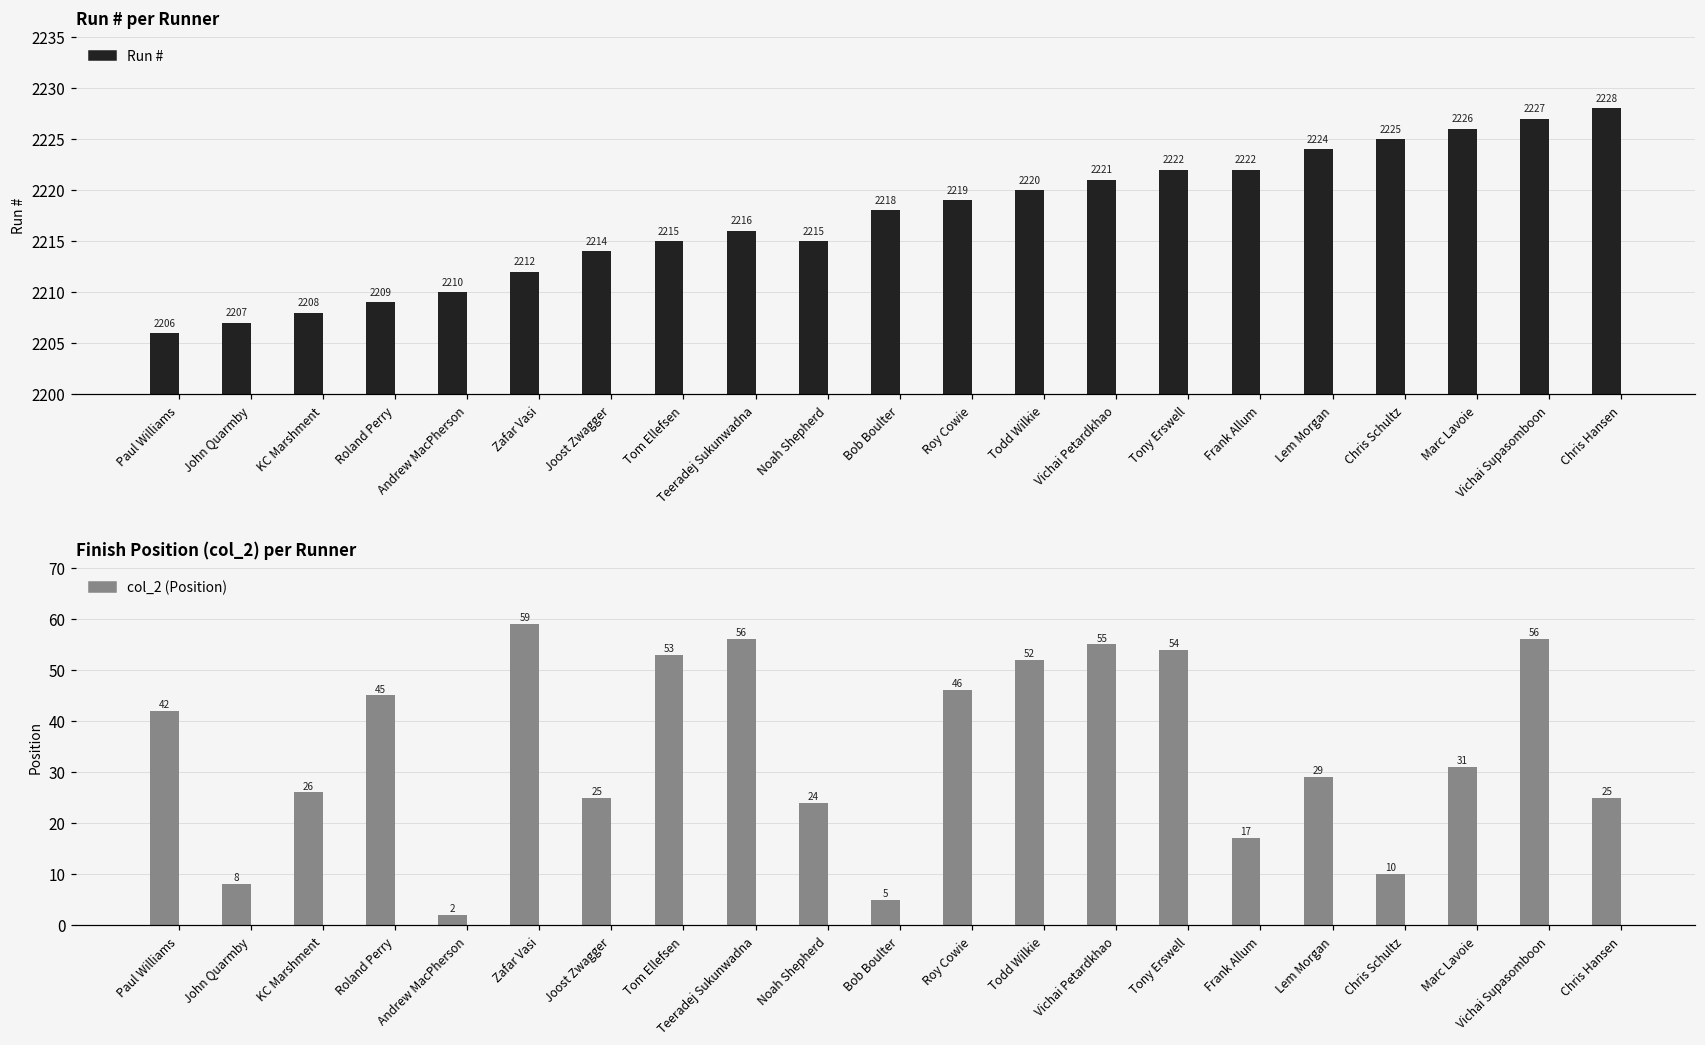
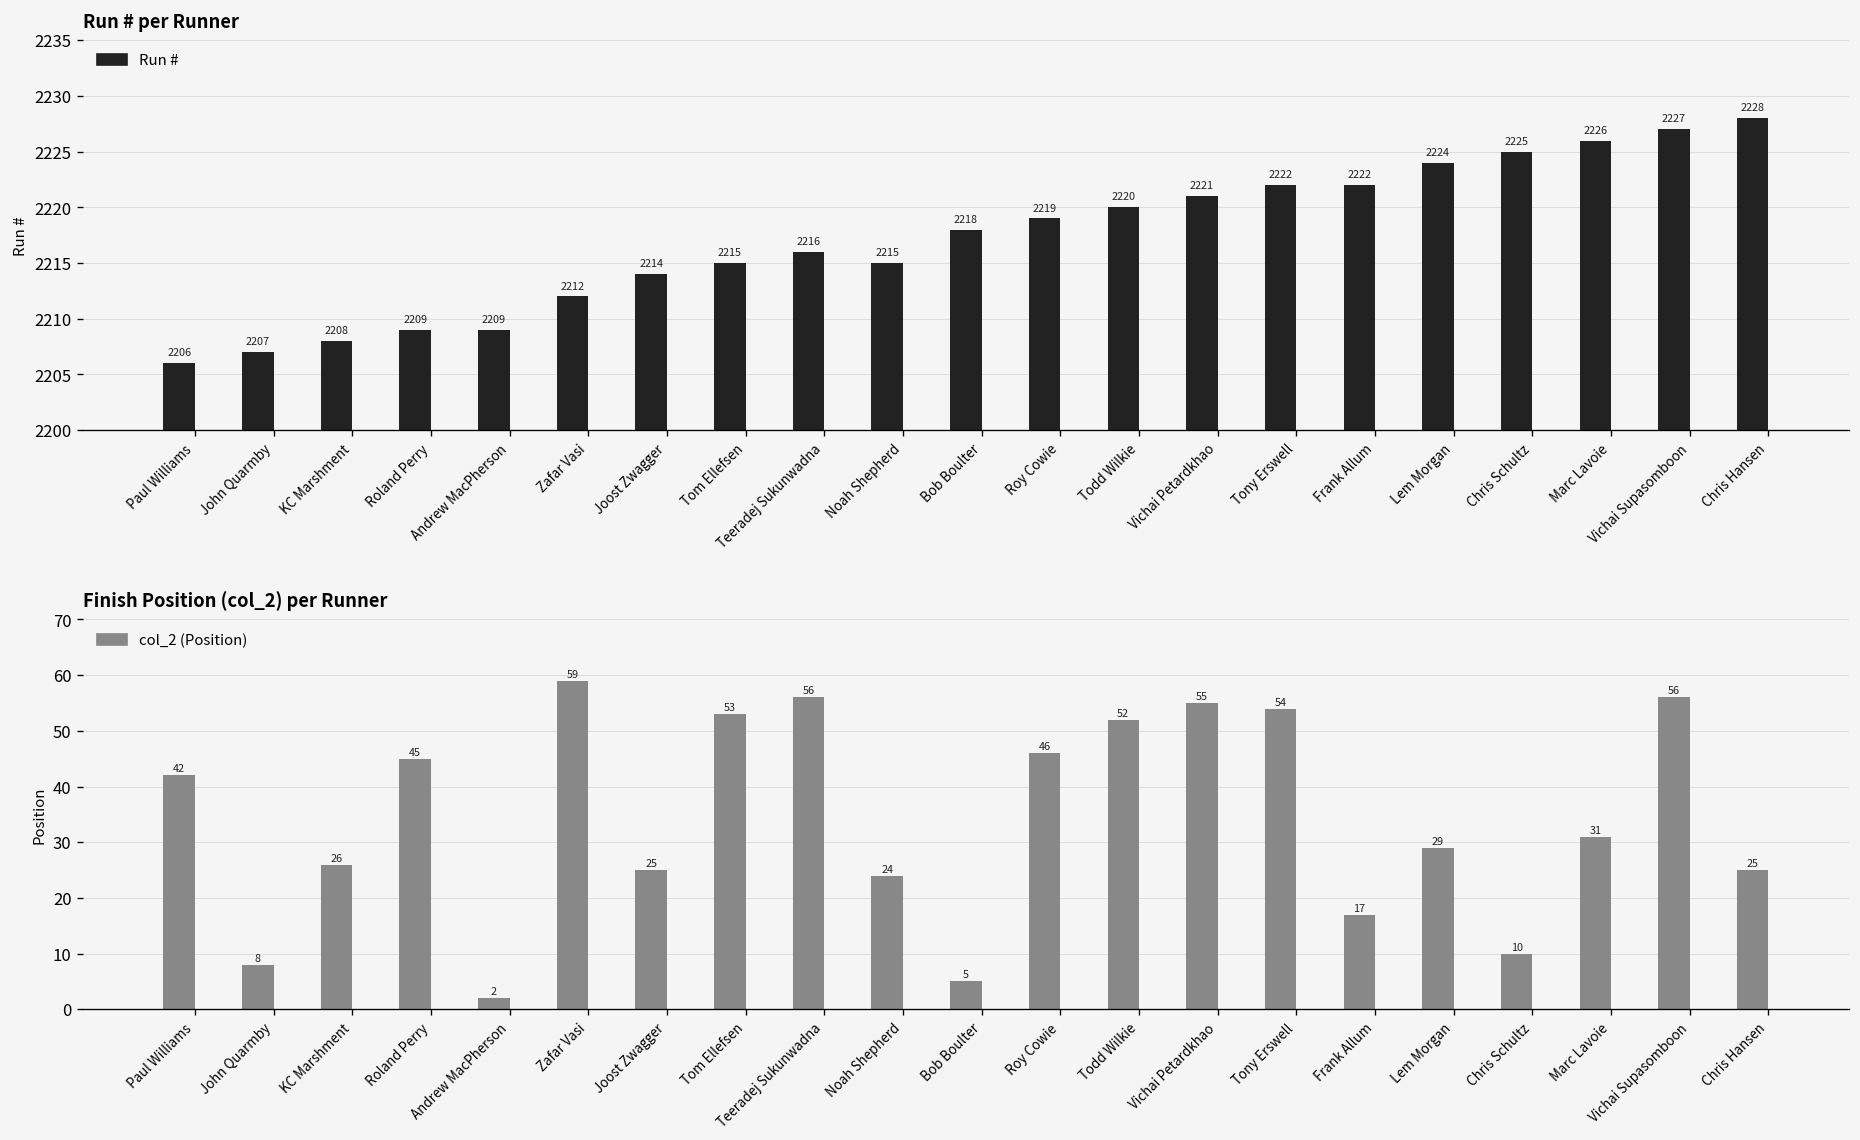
  {
    "Run # per Runner": {
      "Paul Williams": 2206,
      "John Quarmby": 2207,
      "KC Marshment": 2208,
      "Roland Perry": 2209,
-     "Andrew MacPherson": 2210,
+     "Andrew MacPherson": 2209,
      "Zafar Vasi": 2212,
      "Joost Zwagger": 2214,
      "Tom Ellefsen": 2215,
      "Teeradej Sukunwadna": 2216,
      "Noah Shepherd": 2215,
      "Bob Boulter": 2218,
      "Roy Cowie": 2219,
      "Todd Wilkie": 2220,
      "Vichai Petardkhao": 2221,
      "Tony Erswell": 2222,
      "Frank Allum": 2222,
      "Lem Morgan": 2224,
      "Chris Schultz": 2225,
      "Marc Lavoie": 2226,
      "Vichai Supasomboon": 2227,
      "Chris Hansen": 2228
    },
    "Finish Position (col_2) per Runner": {
      "Paul Williams": 42,
      "John Quarmby": 8,
      "KC Marshment": 26,
      "Roland Perry": 45,
      "Andrew MacPherson": 2,
      "Zafar Vasi": 59,
      "Joost Zwagger": 25,
      "Tom Ellefsen": 53,
      "Teeradej Sukunwadna": 56,
      "Noah Shepherd": 24,
      "Bob Boulter": 5,
      "Roy Cowie": 46,
      "Todd Wilkie": 52,
      "Vichai Petardkhao": 55,
      "Tony Erswell": 54,
      "Frank Allum": 17,
      "Lem Morgan": 29,
      "Chris Schultz": 10,
      "Marc Lavoie": 31,
      "Vichai Supasomboon": 56,
      "Chris Hansen": 25
    }
  }
